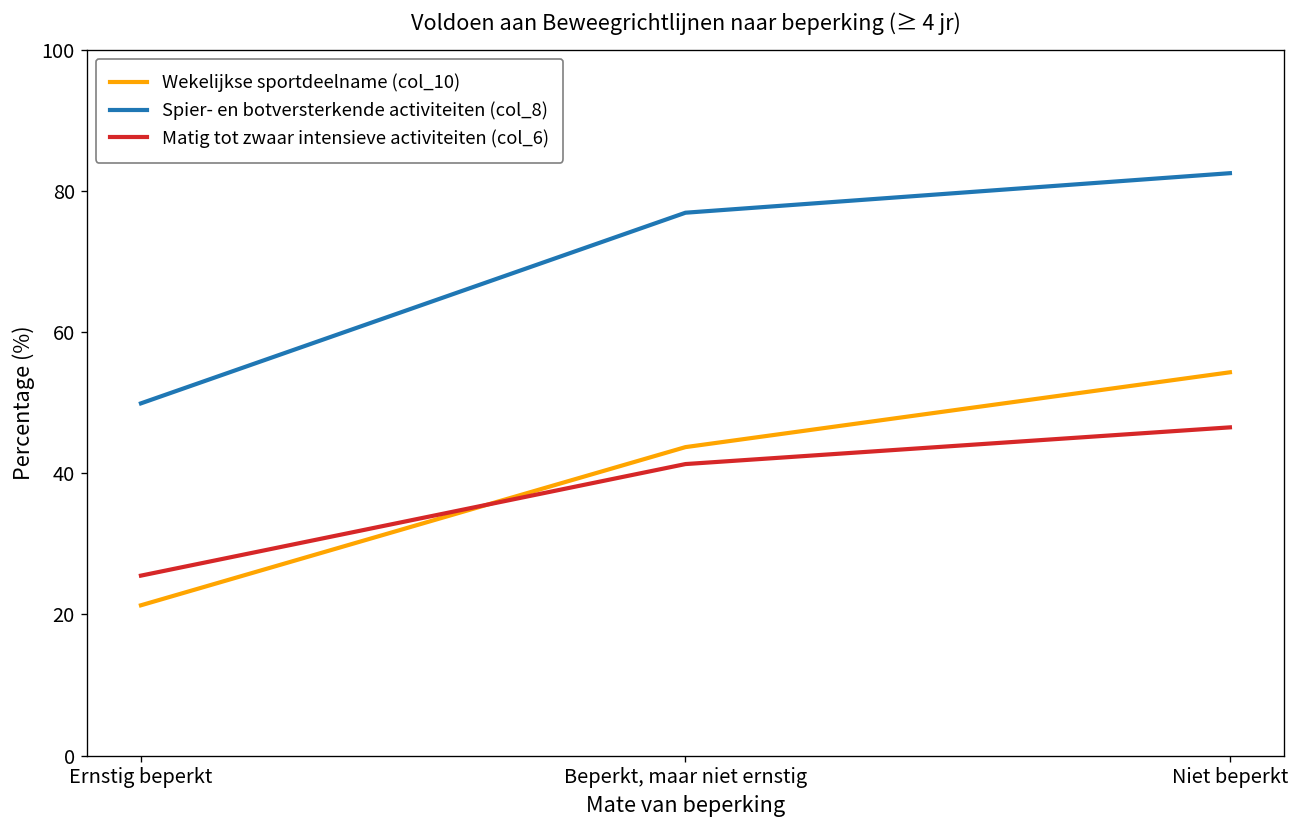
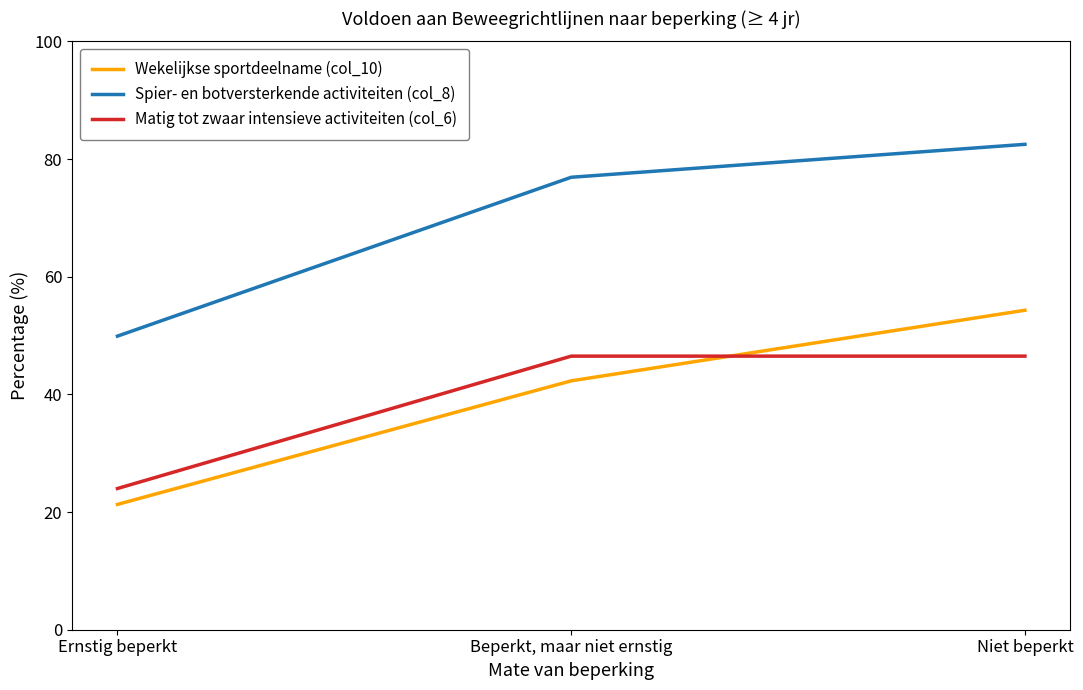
  {
    "Wekelijkse sportdeelname (col_10)": {
      "Ernstig beperkt": 21,
-     "Beperkt, maar niet ernstig": 44,
+     "Beperkt, maar niet ernstig": 42,
      "Niet beperkt": 54
    },
    "Spier- en botversterkende activiteiten (col_8)": {
      "Ernstig beperkt": 50,
      "Beperkt, maar niet ernstig": 77,
      "Niet beperkt": 83
    },
    "Matig tot zwaar intensieve activiteiten (col_6)": {
-     "Ernstig beperkt": 26,
-     "Beperkt, maar niet ernstig": 41,
+     "Ernstig beperkt": 24,
+     "Beperkt, maar niet ernstig": 47,
      "Niet beperkt": 47
    }
  }
